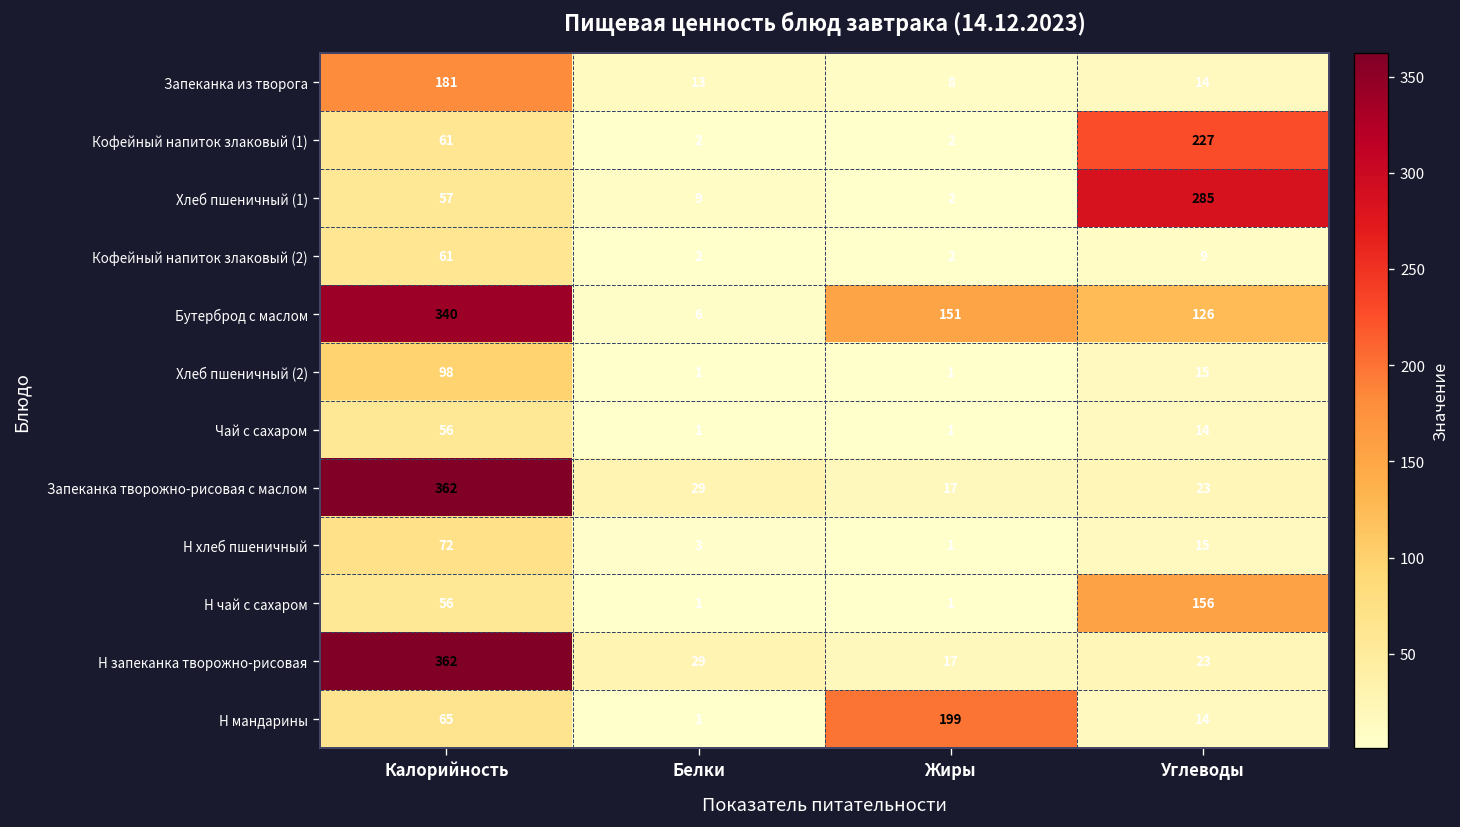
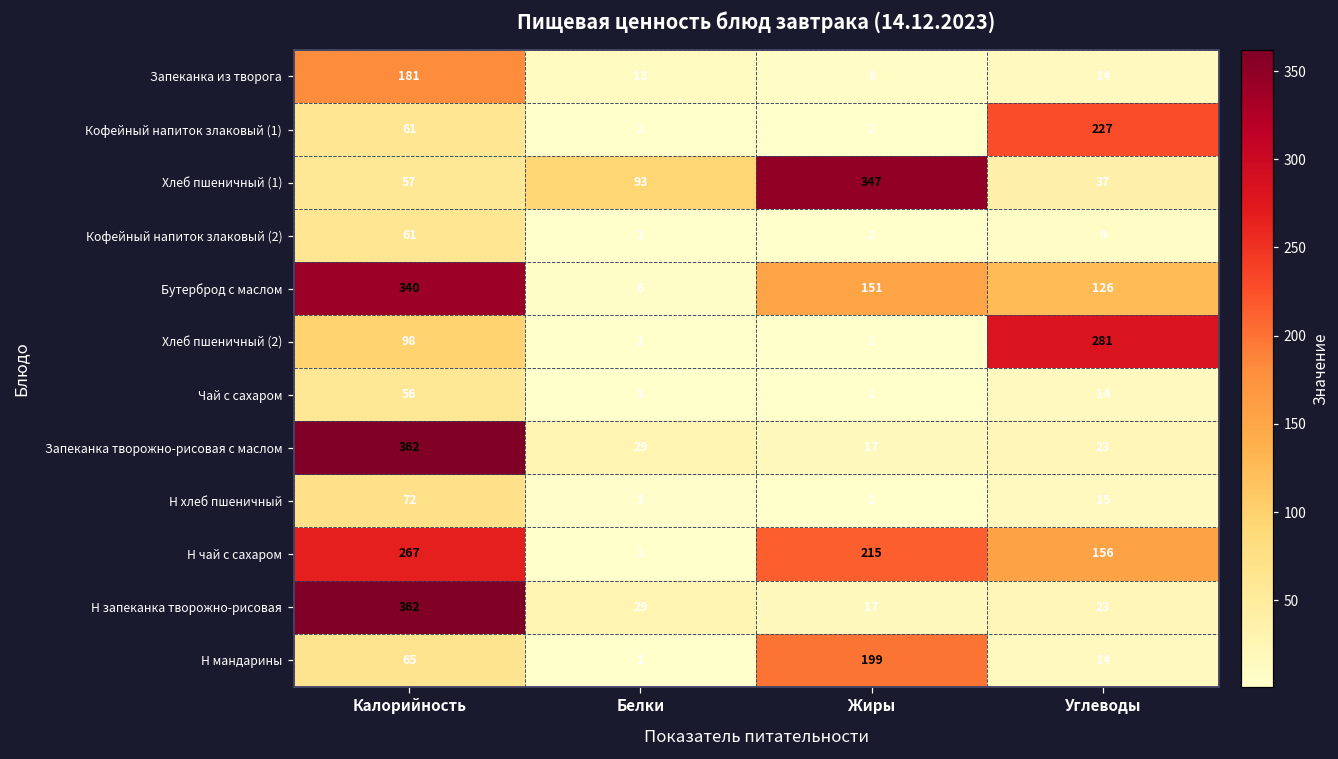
  {
    "Запеканка из творога": {
      "Калорийность": 181,
      "Белки": 13,
      "Жиры": 8,
      "Углеводы": 14
    },
    "Кофейный напиток злаковый (1)": {
      "Калорийность": 61,
      "Белки": 2,
      "Жиры": 2,
      "Углеводы": 227
    },
    "Хлеб пшеничный (1)": {
      "Калорийность": 57,
-     "Белки": 9,
-     "Жиры": 2,
-     "Углеводы": 285
+     "Белки": 93,
+     "Жиры": 347,
+     "Углеводы": 37
    },
    "Кофейный напиток злаковый (2)": {
      "Калорийность": 61,
      "Белки": 2,
      "Жиры": 2,
      "Углеводы": 9
    },
    "Бутерброд с маслом": {
      "Калорийность": 340,
      "Белки": 6,
      "Жиры": 151,
      "Углеводы": 126
    },
    "Хлеб пшеничный (2)": {
      "Калорийность": 98,
      "Белки": 1,
      "Жиры": 1,
-     "Углеводы": 15
+     "Углеводы": 281
    },
    "Чай с сахаром": {
      "Калорийность": 56,
      "Белки": 1,
      "Жиры": 1,
      "Углеводы": 14
    },
    "Запеканка творожно-рисовая с маслом": {
      "Калорийность": 362,
      "Белки": 29,
      "Жиры": 17,
      "Углеводы": 23
    },
    "Н хлеб пшеничный": {
      "Калорийность": 72,
      "Белки": 3,
      "Жиры": 1,
      "Углеводы": 15
    },
    "Н чай с сахаром": {
-     "Калорийность": 56,
+     "Калорийность": 267,
      "Белки": 1,
-     "Жиры": 1,
+     "Жиры": 215,
      "Углеводы": 156
    },
    "Н запеканка творожно-рисовая": {
      "Калорийность": 362,
      "Белки": 29,
      "Жиры": 17,
      "Углеводы": 23
    },
    "Н мандарины": {
      "Калорийность": 65,
      "Белки": 1,
      "Жиры": 199,
      "Углеводы": 14
    }
  }
